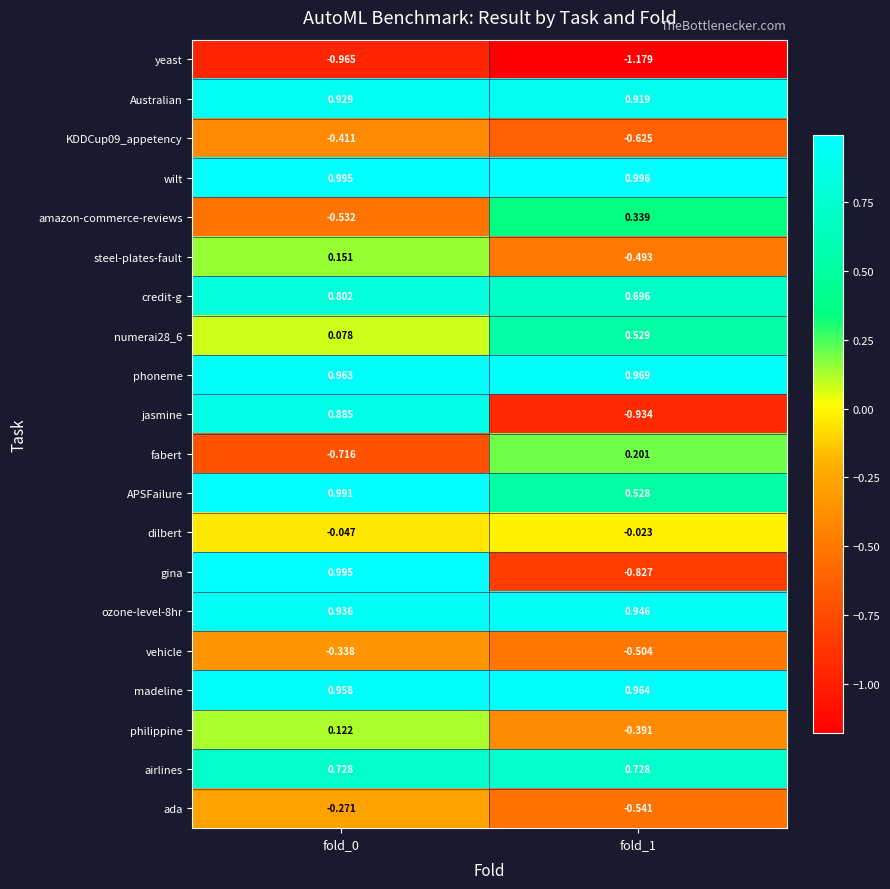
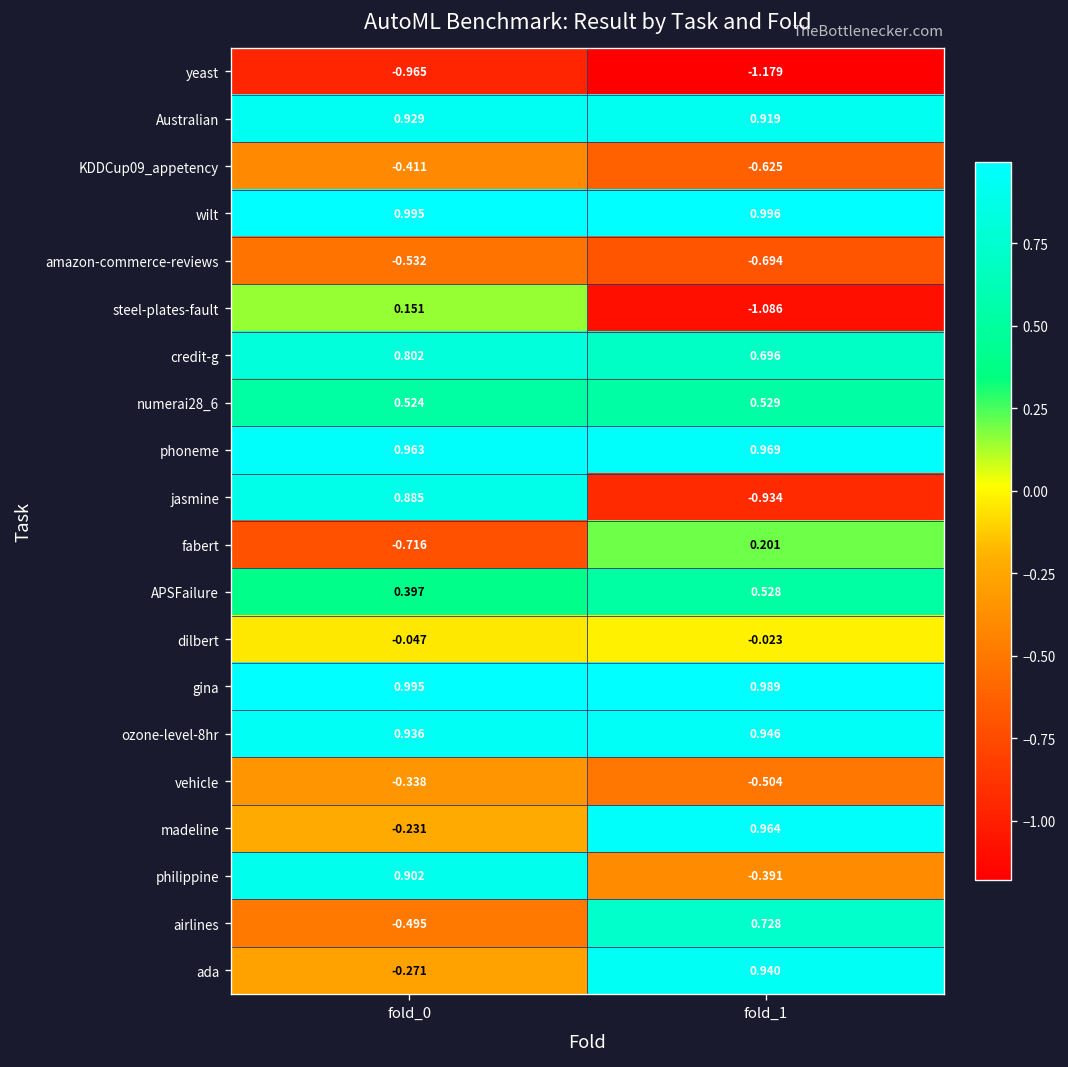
  {
    "yeast": {
      "fold_0": -0.965,
      "fold_1": -1.179
    },
    "Australian": {
      "fold_0": 0.929,
      "fold_1": 0.919
    },
    "KDDCup09_appetency": {
      "fold_0": -0.411,
      "fold_1": -0.625
    },
    "wilt": {
      "fold_0": 0.995,
      "fold_1": 0.996
    },
    "amazon-commerce-reviews": {
      "fold_0": -0.532,
-     "fold_1": 0.339
+     "fold_1": -0.694
    },
    "steel-plates-fault": {
      "fold_0": 0.151,
-     "fold_1": -0.493
+     "fold_1": -1.086
    },
    "credit-g": {
      "fold_0": 0.802,
      "fold_1": 0.696
    },
    "numerai28_6": {
-     "fold_0": 0.078,
+     "fold_0": 0.524,
      "fold_1": 0.529
    },
    "phoneme": {
      "fold_0": 0.963,
      "fold_1": 0.969
    },
    "jasmine": {
      "fold_0": 0.885,
      "fold_1": -0.934
    },
    "fabert": {
      "fold_0": -0.716,
      "fold_1": 0.201
    },
    "APSFailure": {
-     "fold_0": 0.991,
+     "fold_0": 0.397,
      "fold_1": 0.528
    },
    "dilbert": {
      "fold_0": -0.047,
      "fold_1": -0.023
    },
    "gina": {
      "fold_0": 0.995,
-     "fold_1": -0.827
+     "fold_1": 0.989
    },
    "ozone-level-8hr": {
      "fold_0": 0.936,
      "fold_1": 0.946
    },
    "vehicle": {
      "fold_0": -0.338,
      "fold_1": -0.504
    },
    "madeline": {
-     "fold_0": 0.958,
+     "fold_0": -0.231,
      "fold_1": 0.964
    },
    "philippine": {
-     "fold_0": 0.122,
+     "fold_0": 0.902,
      "fold_1": -0.391
    },
    "airlines": {
-     "fold_0": 0.728,
+     "fold_0": -0.495,
      "fold_1": 0.728
    },
    "ada": {
      "fold_0": -0.271,
-     "fold_1": -0.541
+     "fold_1": 0.940
    }
  }
